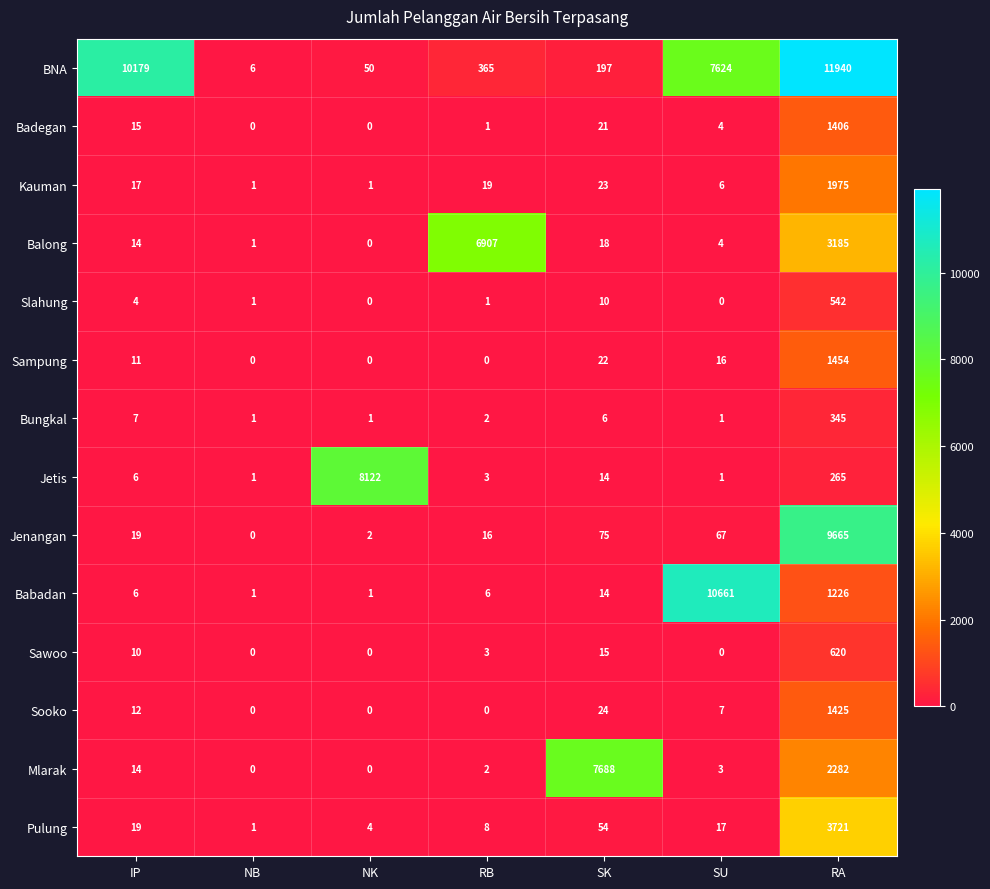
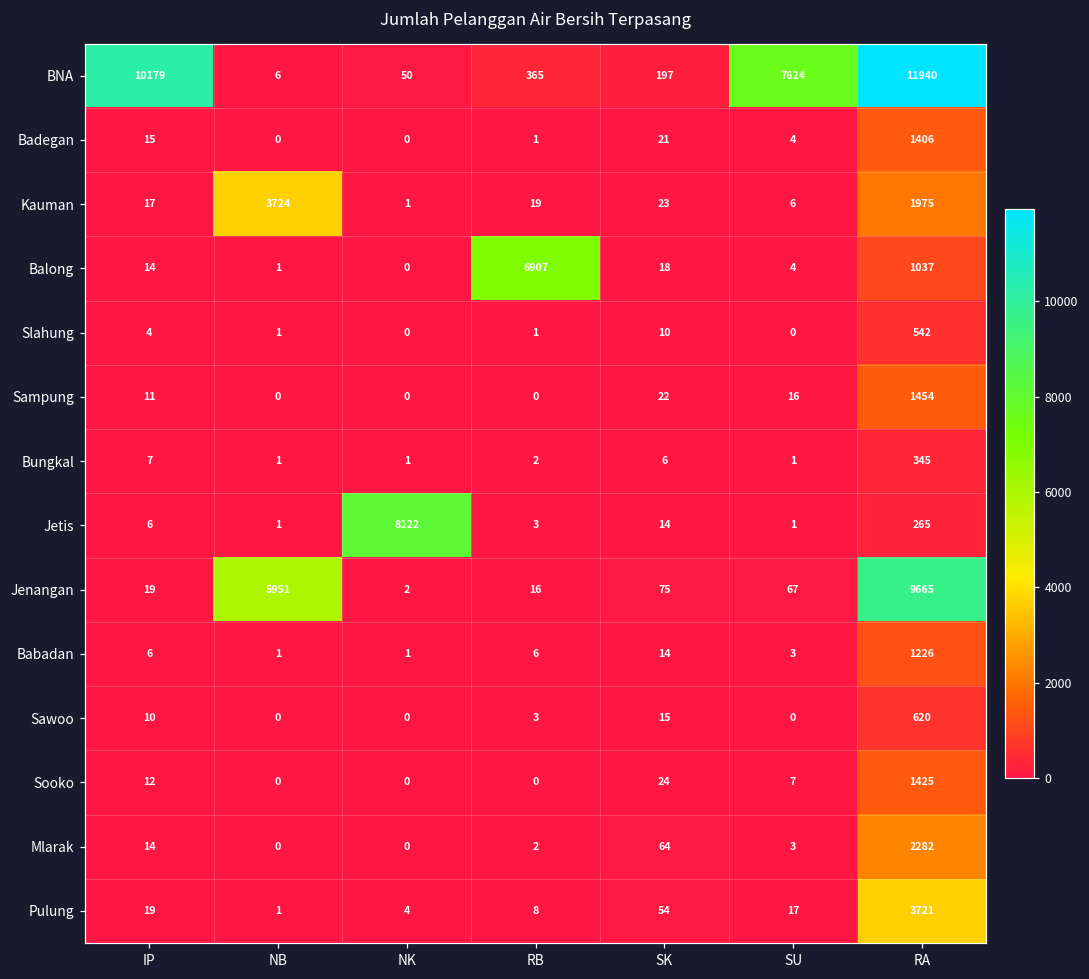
  {
    "BNA": {
      "IP": 10179,
      "NB": 6,
      "NK": 50,
      "RB": 365,
      "SK": 197,
      "SU": 7624,
      "RA": 11940
    },
    "Badegan": {
      "IP": 15,
      "NB": 0,
      "NK": 0,
      "RB": 1,
      "SK": 21,
      "SU": 4,
      "RA": 1406
    },
    "Kauman": {
      "IP": 17,
-     "NB": 1,
+     "NB": 3724,
      "NK": 1,
      "RB": 19,
      "SK": 23,
      "SU": 6,
      "RA": 1975
    },
    "Balong": {
      "IP": 14,
      "NB": 1,
      "NK": 0,
      "RB": 6907,
      "SK": 18,
      "SU": 4,
-     "RA": 3185
+     "RA": 1037
    },
    "Slahung": {
      "IP": 4,
      "NB": 1,
      "NK": 0,
      "RB": 1,
      "SK": 10,
      "SU": 0,
      "RA": 542
    },
    "Sampung": {
      "IP": 11,
      "NB": 0,
      "NK": 0,
      "RB": 0,
      "SK": 22,
      "SU": 16,
      "RA": 1454
    },
    "Bungkal": {
      "IP": 7,
      "NB": 1,
      "NK": 1,
      "RB": 2,
      "SK": 6,
      "SU": 1,
      "RA": 345
    },
    "Jetis": {
      "IP": 6,
      "NB": 1,
      "NK": 8122,
      "RB": 3,
      "SK": 14,
      "SU": 1,
      "RA": 265
    },
    "Jenangan": {
      "IP": 19,
-     "NB": 0,
+     "NB": 5951,
      "NK": 2,
      "RB": 16,
      "SK": 75,
      "SU": 67,
      "RA": 9665
    },
    "Babadan": {
      "IP": 6,
      "NB": 1,
      "NK": 1,
      "RB": 6,
      "SK": 14,
-     "SU": 10661,
+     "SU": 3,
      "RA": 1226
    },
    "Sawoo": {
      "IP": 10,
      "NB": 0,
      "NK": 0,
      "RB": 3,
      "SK": 15,
      "SU": 0,
      "RA": 620
    },
    "Sooko": {
      "IP": 12,
      "NB": 0,
      "NK": 0,
      "RB": 0,
      "SK": 24,
      "SU": 7,
      "RA": 1425
    },
    "Mlarak": {
      "IP": 14,
      "NB": 0,
      "NK": 0,
      "RB": 2,
-     "SK": 7688,
+     "SK": 64,
      "SU": 3,
      "RA": 2282
    },
    "Pulung": {
      "IP": 19,
      "NB": 1,
      "NK": 4,
      "RB": 8,
      "SK": 54,
      "SU": 17,
      "RA": 3721
    }
  }
